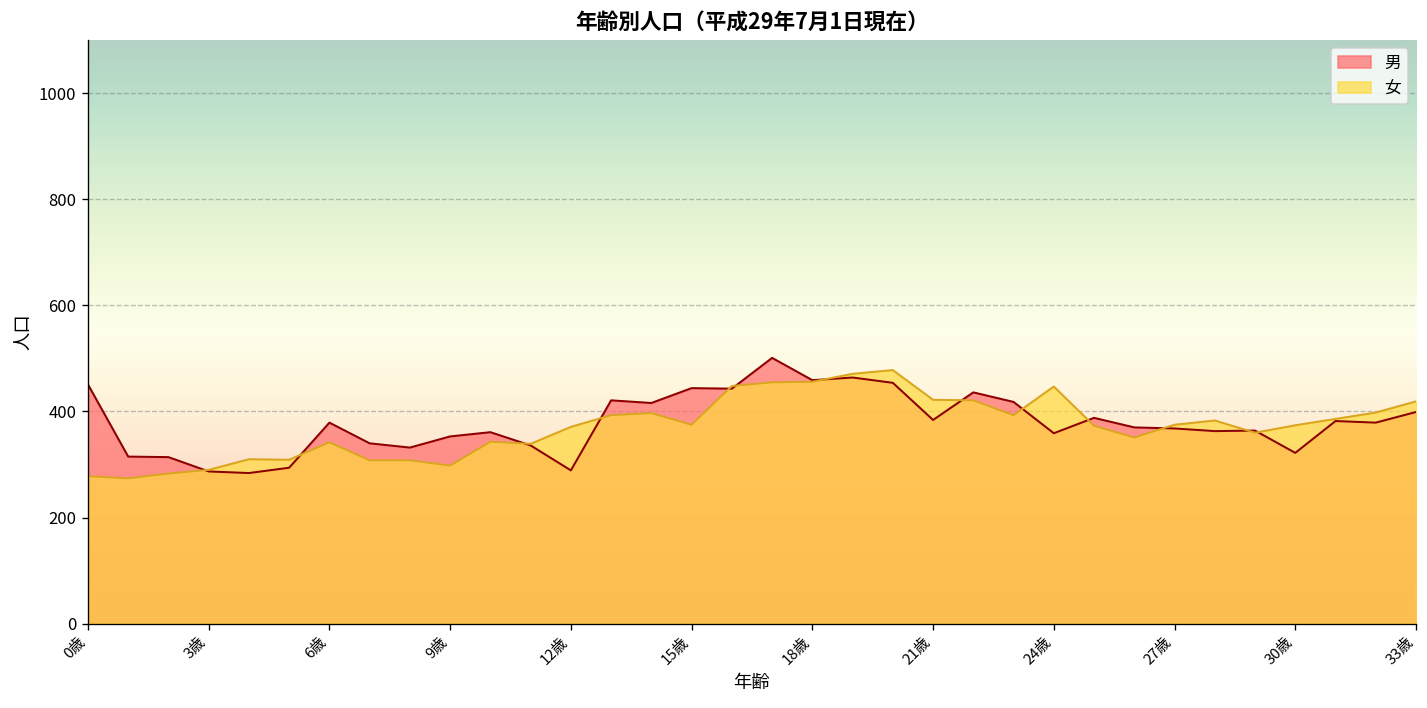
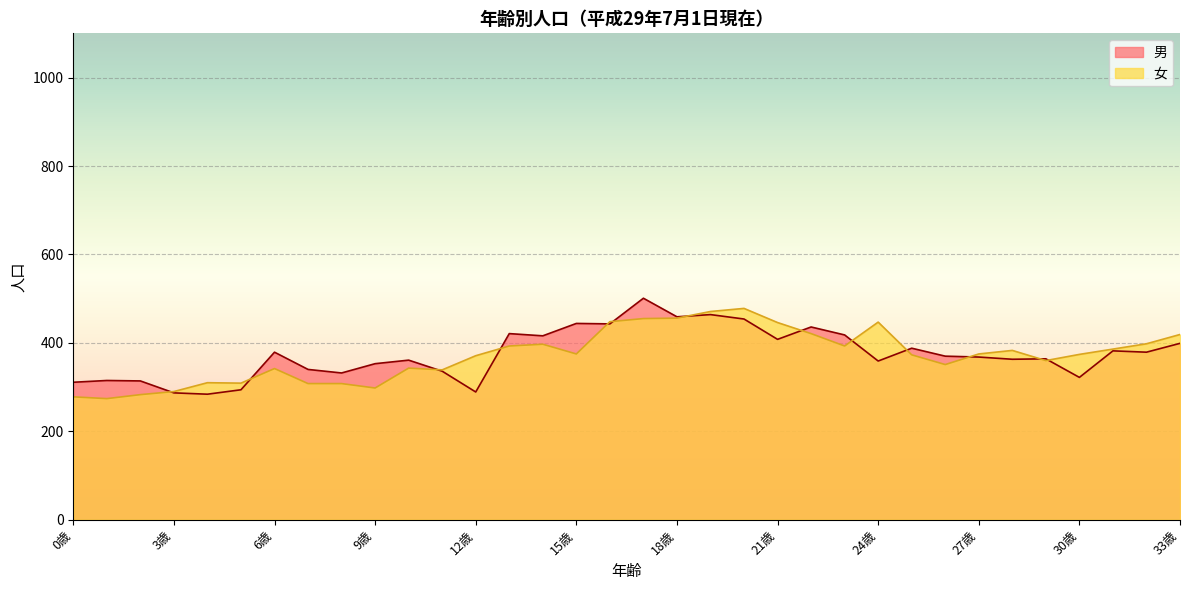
  {
    "男": {
-     "0歳": 450,
+     "0歳": 310,
      "6歳": 380,
      "9歳": 350,
      "12歳": 290,
      "15歳": 440,
-     "21歳": 380,
+     "21歳": 410,
      "24歳": 360,
      "27歳": 370,
      "30歳": 320,
      "33歳": 400
    },
    "女": {
      "0歳": 280,
      "6歳": 340,
      "9歳": 300,
      "12歳": 370,
      "15歳": 380,
-     "21歳": 420,
+     "21歳": 450,
      "24歳": 450,
      "27歳": 380,
      "30歳": 370,
      "33歳": 420
    }
  }
